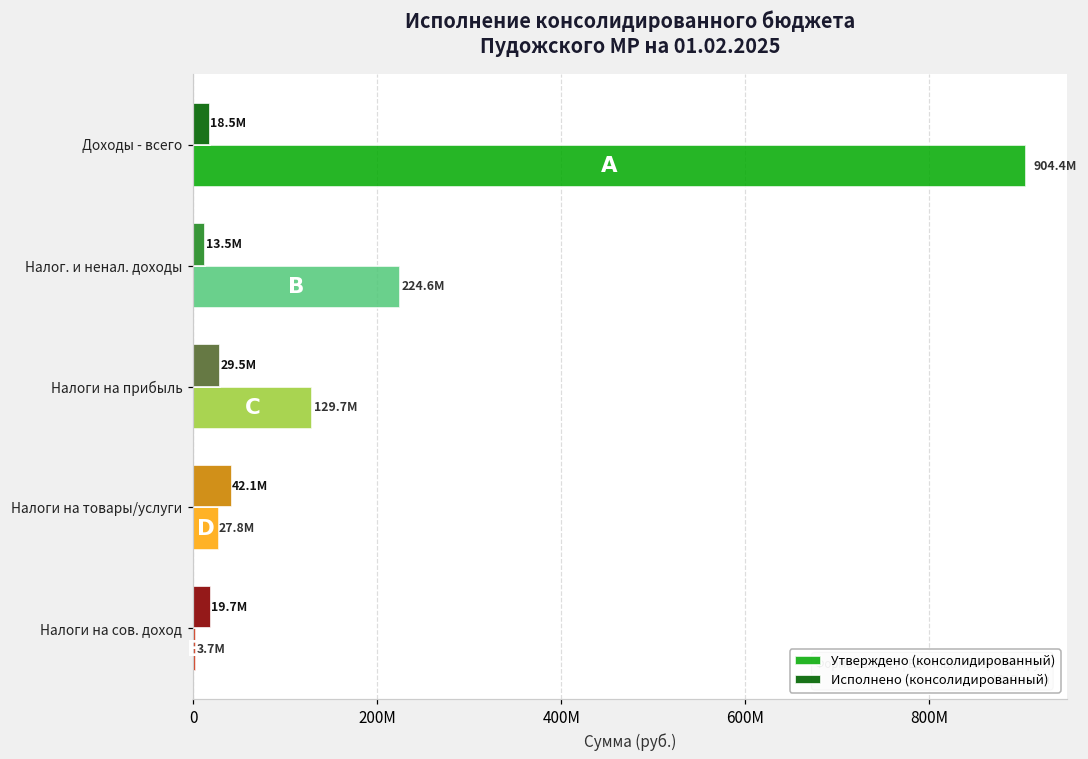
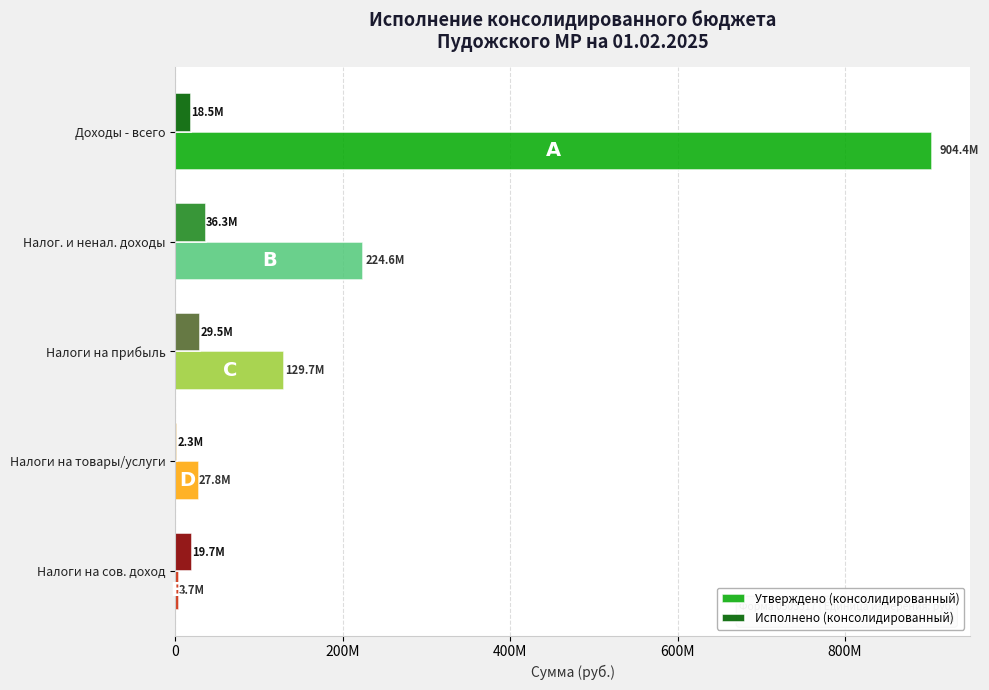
  {
    "Исполнено (консолидированный)": {
-     "Налог. и ненал. доходы": "13.5М",
-     "Налоги на товары/услуги": "42.1М"
+     "Налог. и ненал. доходы": "36.3М",
+     "Налоги на товары/услуги": "2.3М"
    }
  }
